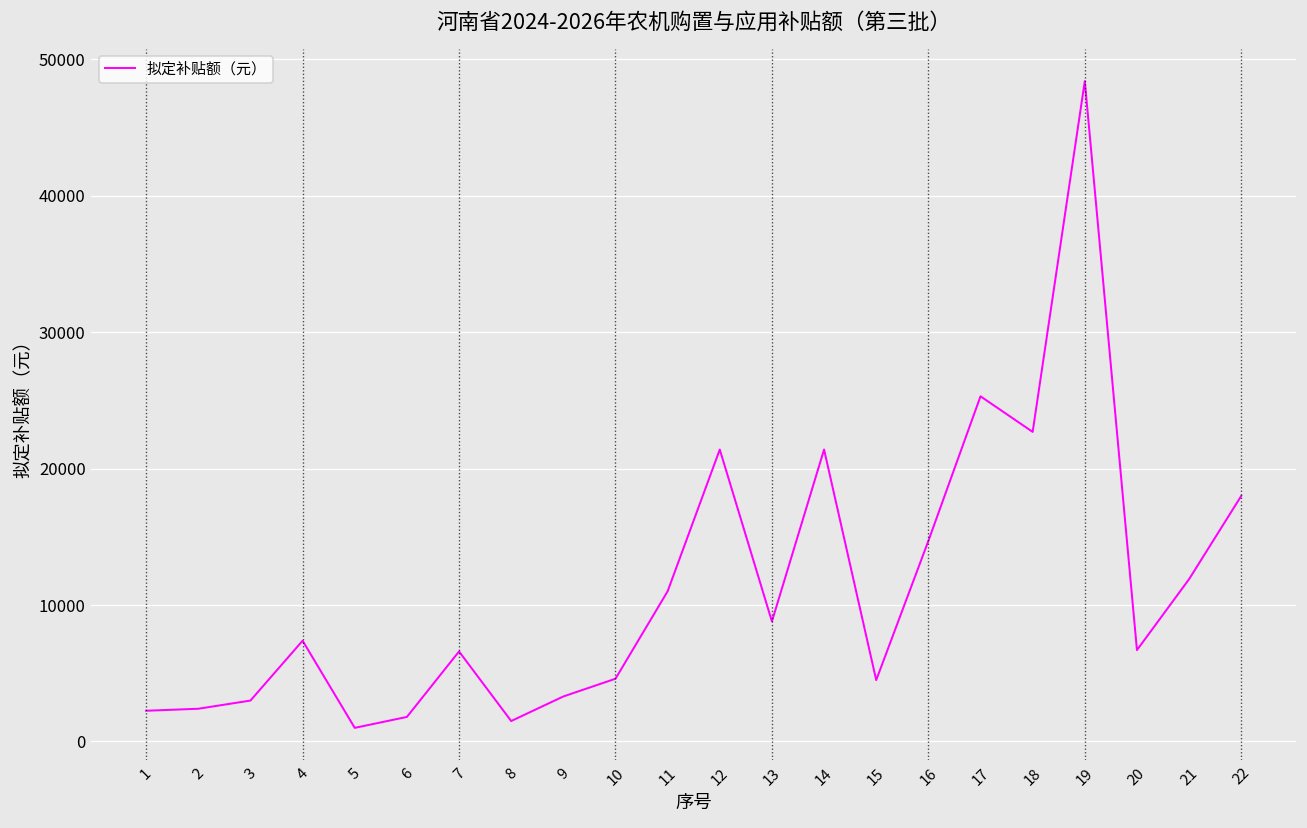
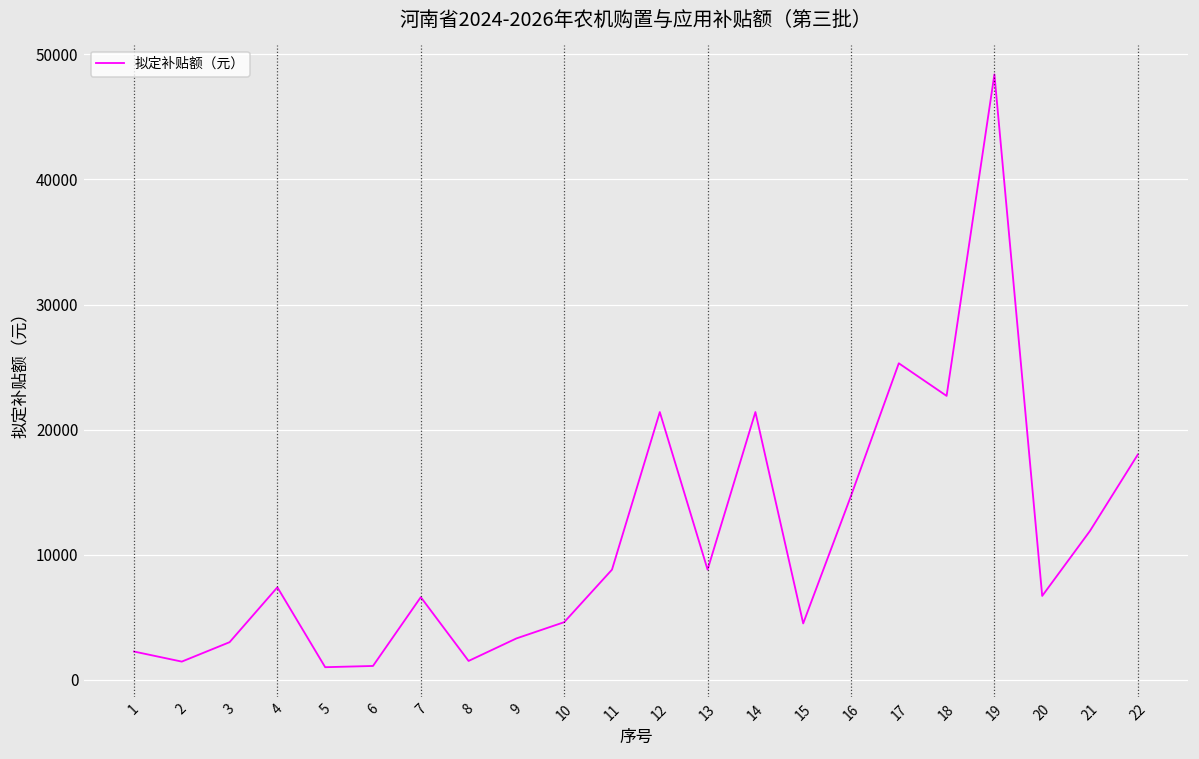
  {
    "1": 2300,
-   "2": 2400,
+   "2": 1400,
    "3": 3000,
    "4": 7400,
    "5": 1000,
-   "6": 1800,
+   "6": 1100,
    "7": 6600,
    "8": 1500,
    "9": 3300,
    "10": 4600,
-   "11": 11000,
+   "11": 8800,
    "12": 21400,
    "13": 8800,
    "14": 21400,
    "15": 4500,
    "16": 14700,
    "17": 25300,
    "18": 22700,
    "19": 48400,
    "20": 6700,
    "21": 11900,
    "22": 18000
  }
